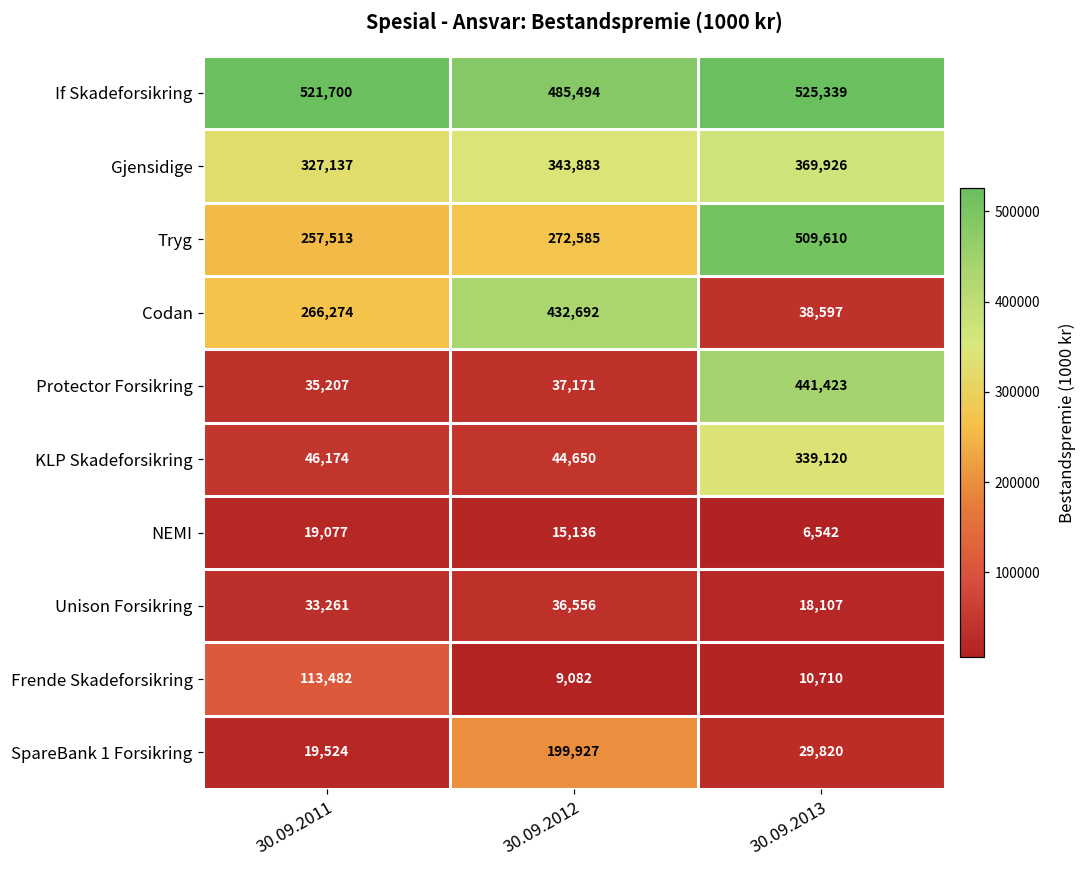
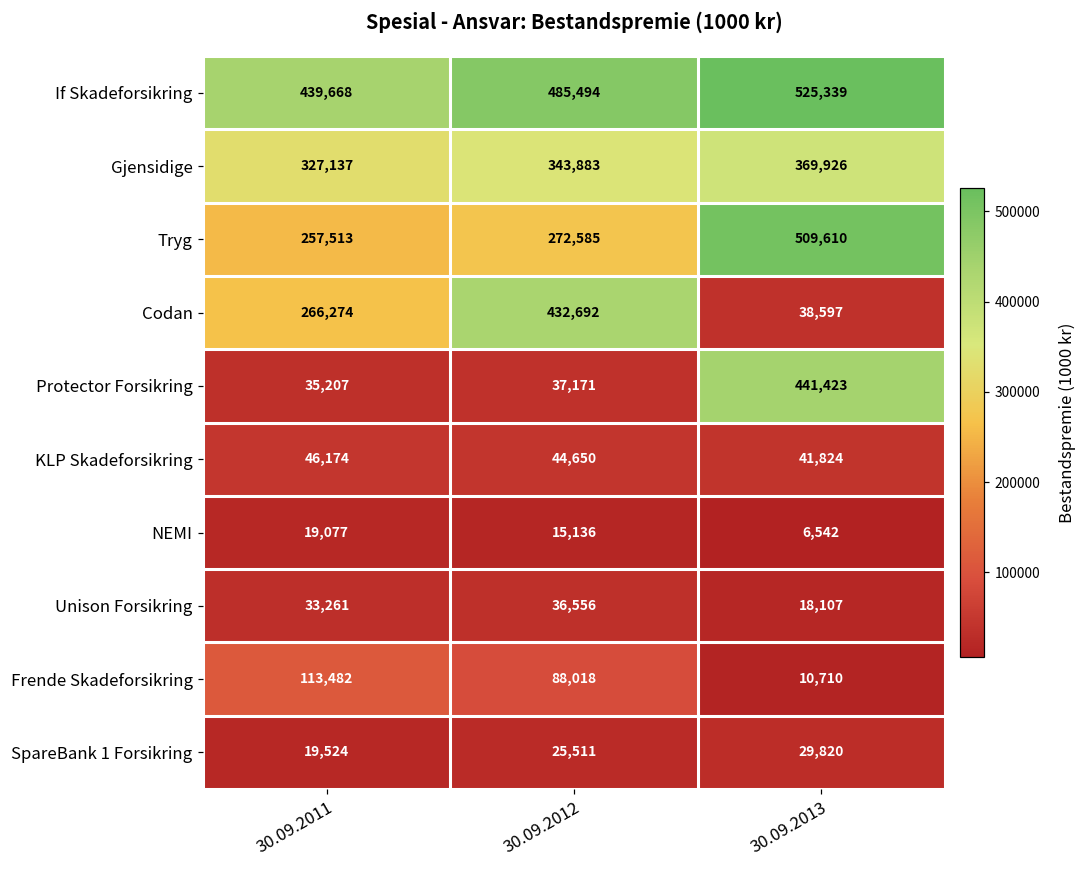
  {
    "If Skadeforsikring": {
-     "30.09.2011": "521,700",
+     "30.09.2011": "439,668",
      "30.09.2012": "485,494",
      "30.09.2013": "525,339"
    },
    "Gjensidige": {
      "30.09.2011": "327,137",
      "30.09.2012": "343,883",
      "30.09.2013": "369,926"
    },
    "Tryg": {
      "30.09.2011": "257,513",
      "30.09.2012": "272,585",
      "30.09.2013": "509,610"
    },
    "Codan": {
      "30.09.2011": "266,274",
      "30.09.2012": "432,692",
      "30.09.2013": "38,597"
    },
    "Protector Forsikring": {
      "30.09.2011": "35,207",
      "30.09.2012": "37,171",
      "30.09.2013": "441,423"
    },
    "KLP Skadeforsikring": {
      "30.09.2011": "46,174",
      "30.09.2012": "44,650",
-     "30.09.2013": "339,120"
+     "30.09.2013": "41,824"
    },
    "NEMI": {
      "30.09.2011": "19,077",
      "30.09.2012": "15,136",
      "30.09.2013": "6,542"
    },
    "Unison Forsikring": {
      "30.09.2011": "33,261",
      "30.09.2012": "36,556",
      "30.09.2013": "18,107"
    },
    "Frende Skadeforsikring": {
      "30.09.2011": "113,482",
-     "30.09.2012": "9,082",
+     "30.09.2012": "88,018",
      "30.09.2013": "10,710"
    },
    "SpareBank 1 Forsikring": {
      "30.09.2011": "19,524",
-     "30.09.2012": "199,927",
+     "30.09.2012": "25,511",
      "30.09.2013": "29,820"
    }
  }
